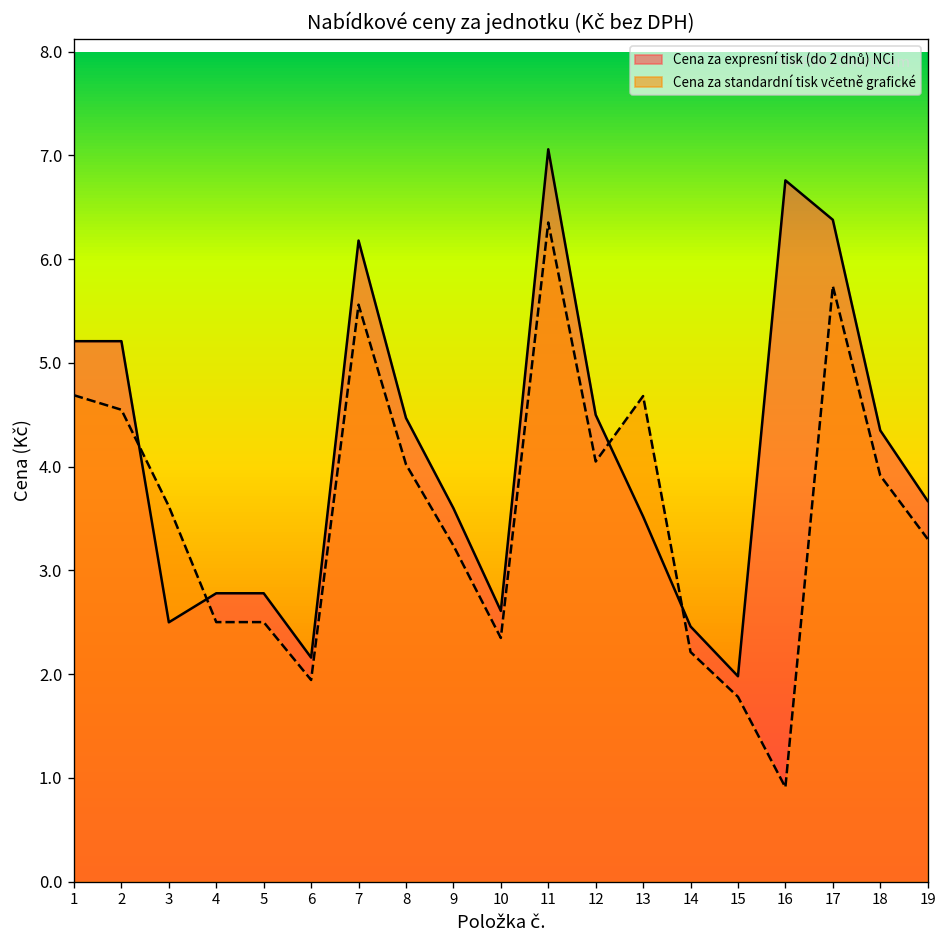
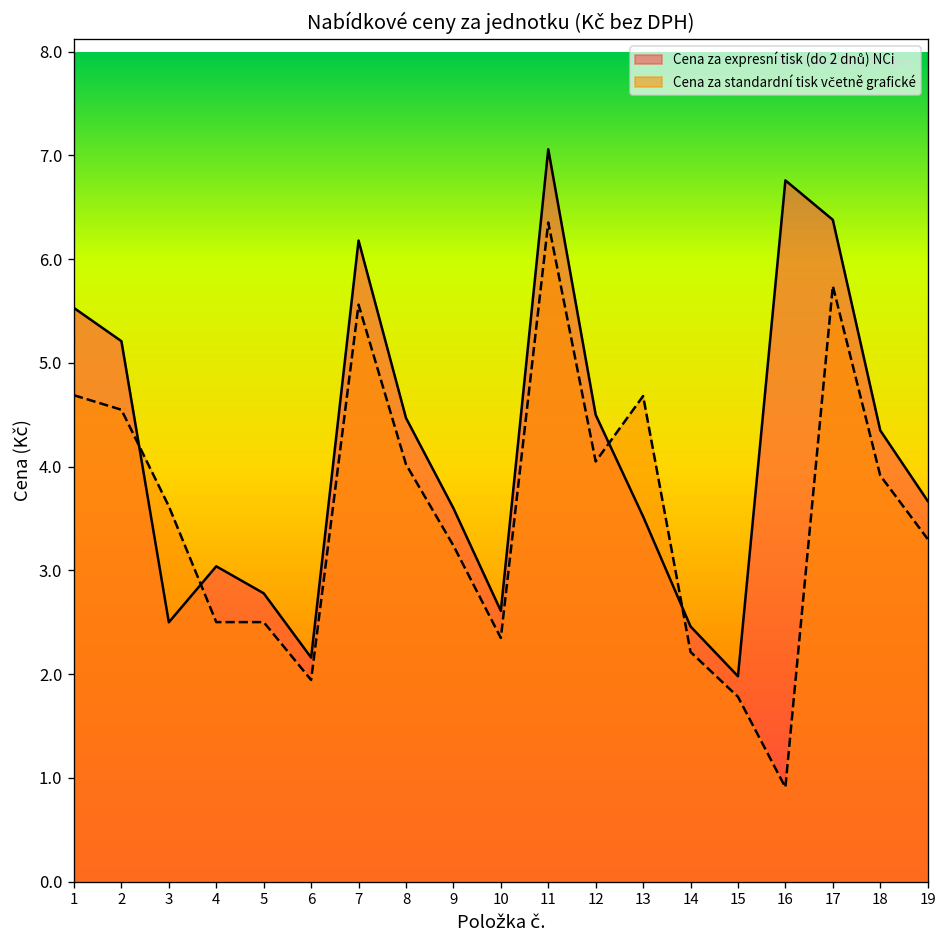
  {
    "Cena za expresní tisk (do 2 dnů) NCi": {
-     "1": 5.2,
+     "1": 5.5,
      "2": 5.2,
      "3": 2.5,
-     "4": 2.8,
+     "4": 3.0,
      "5": 2.8,
      "6": 2.2,
      "7": 6.2,
      "8": 4.5,
      "9": 3.6,
      "10": 2.6,
      "11": 7.1,
      "12": 4.5,
      "13": 3.5,
      "14": 2.5,
      "15": 2.0,
      "16": 6.8,
      "17": 6.4,
      "18": 4.4,
      "19": 3.7
    },
    "Cena za standardní tisk včetně grafické": {
      "1": 4.7,
      "2": 4.5,
      "3": 3.6,
      "4": 2.5,
      "5": 2.5,
      "6": 1.9,
      "7": 5.6,
      "8": 4.0,
      "9": 3.2,
      "10": 2.3,
      "11": 6.4,
      "12": 4.1,
      "13": 4.7,
      "14": 2.2,
      "15": 1.8,
      "16": 0.9,
      "17": 5.7,
      "18": 3.9,
      "19": 3.3
    }
  }
